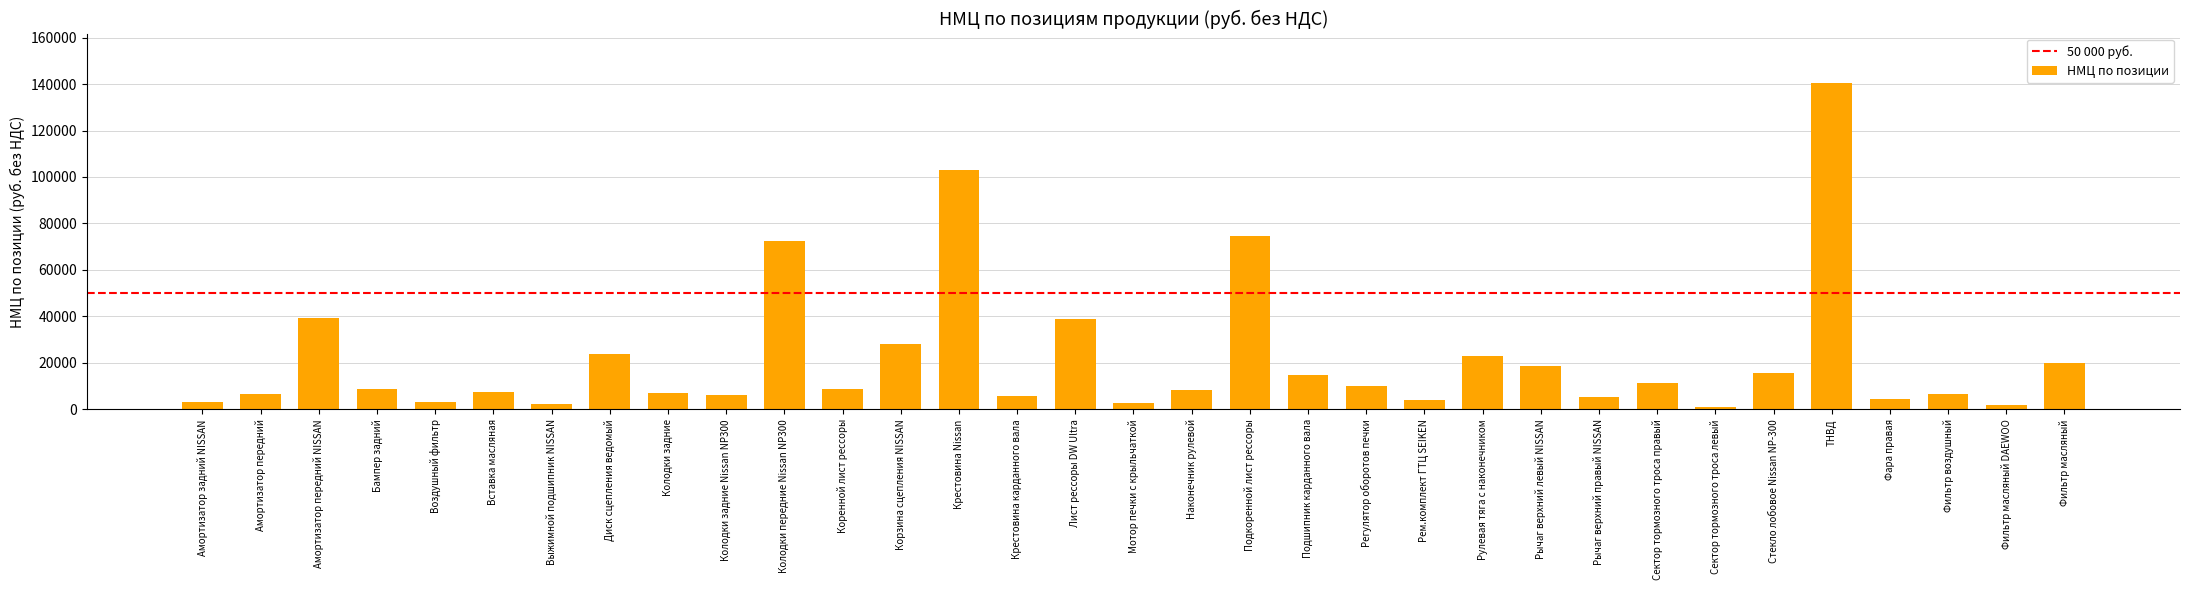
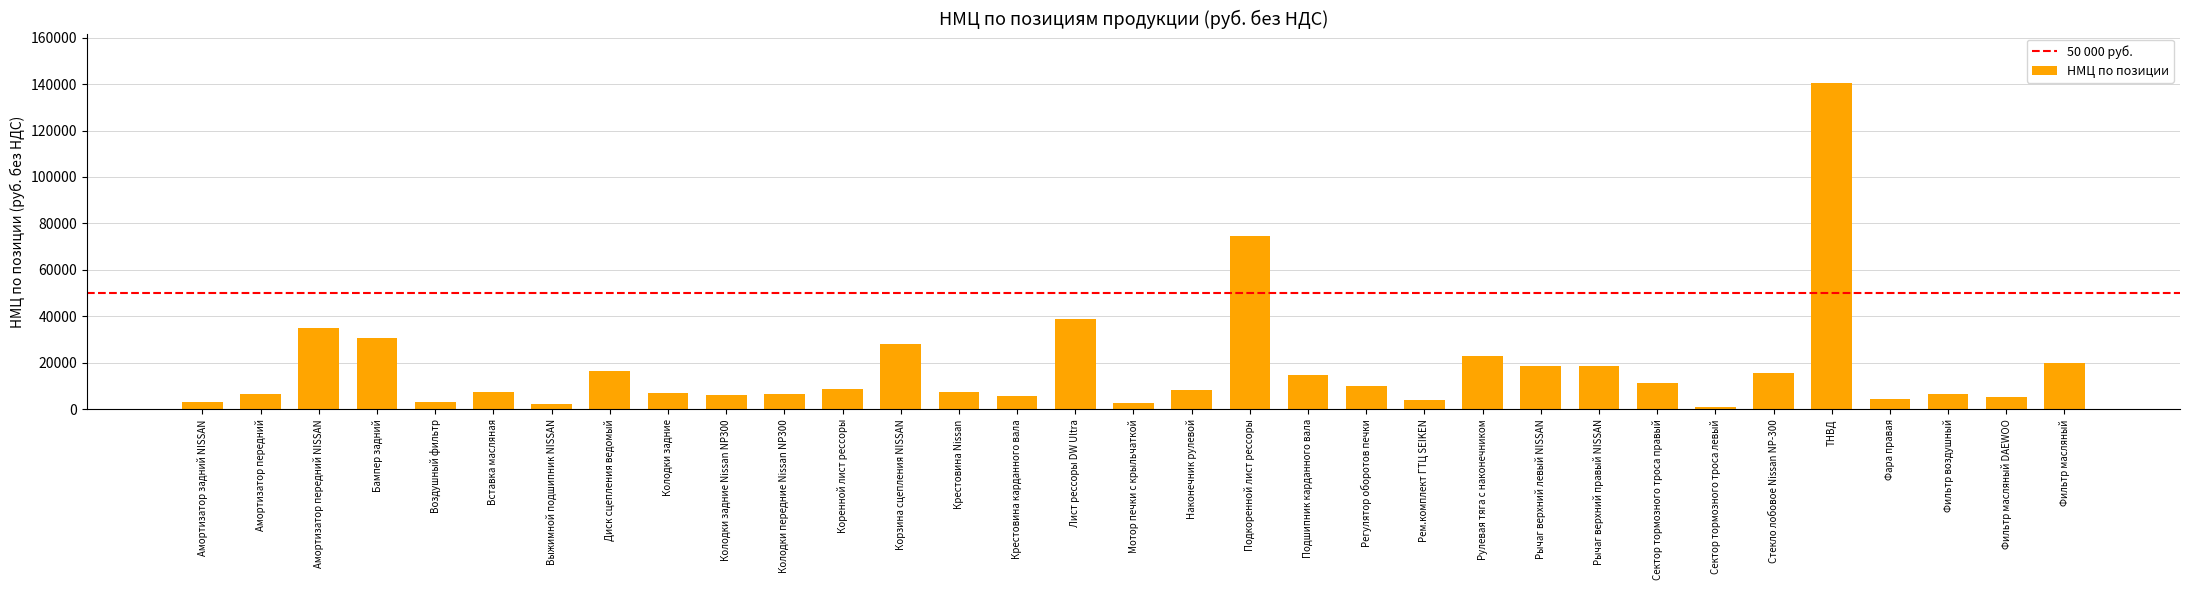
  {
    "Амортизатор задний NISSAN": 3000,
    "Амортизатор передний": 6000,
-   "Амортизатор передний NISSAN": 39000,
-   "Бампер задний": 9000,
+   "Амортизатор передний NISSAN": 35000,
+   "Бампер задний": 31000,
    "Воздушный фильтр": 3000,
    "Вставка масляная": 8000,
    "Выжимной подшипник NISSAN": 2000,
-   "Диск сцепления ведомый": 24000,
+   "Диск сцепления ведомый": 16000,
    "Колодки задние": 7000,
    "Колодки задние Nissan NP300": 6000,
-   "Колодки передние Nissan NP300": 73000,
+   "Колодки передние Nissan NP300": 7000,
    "Коренной лист рессоры": 9000,
    "Корзина сцепления NISSAN": 28000,
-   "Крестовина Nissan": 103000,
+   "Крестовина Nissan": 8000,
    "Крестовина карданного вала": 6000,
    "Лист рессоры DW Ultra": 39000,
    "Мотор печки с крыльчаткой": 3000,
    "Наконечник рулевой": 8000,
    "Подкоренной лист рессоры": 75000,
    "Подшипник карданного вала": 15000,
    "Регулятор оборотов печки": 10000,
    "Рем.комплект ГТЦ SEIKEN": 4000,
    "Рулевая тяга с наконечником": 23000,
    "Рычаг верхний левый NISSAN": 19000,
-   "Рычаг верхний правый NISSAN": 5000,
+   "Рычаг верхний правый NISSAN": 19000,
    "Сектор тормозного троса правый": 12000,
    "Стекло лобовое Nissan NP-300": 16000,
    "ТНВД": 141000,
    "Фара правая": 4000,
    "Фильтр воздушный": 6000,
-   "Фильтр масляный DAEWOO": 2000,
+   "Фильтр масляный DAEWOO": 5000,
    "Фильтр масляный": 20000
  }
